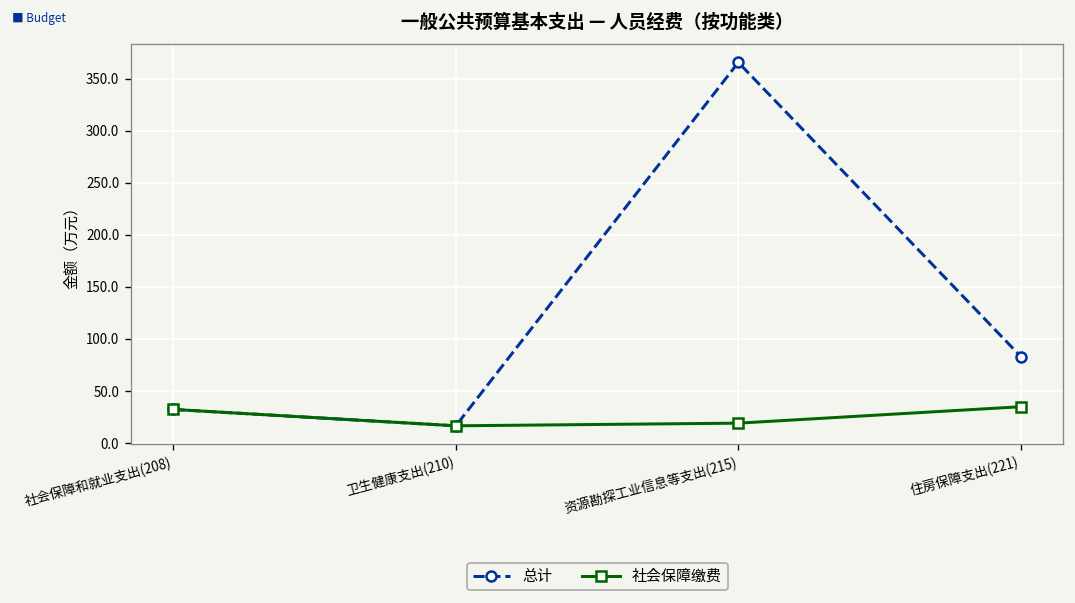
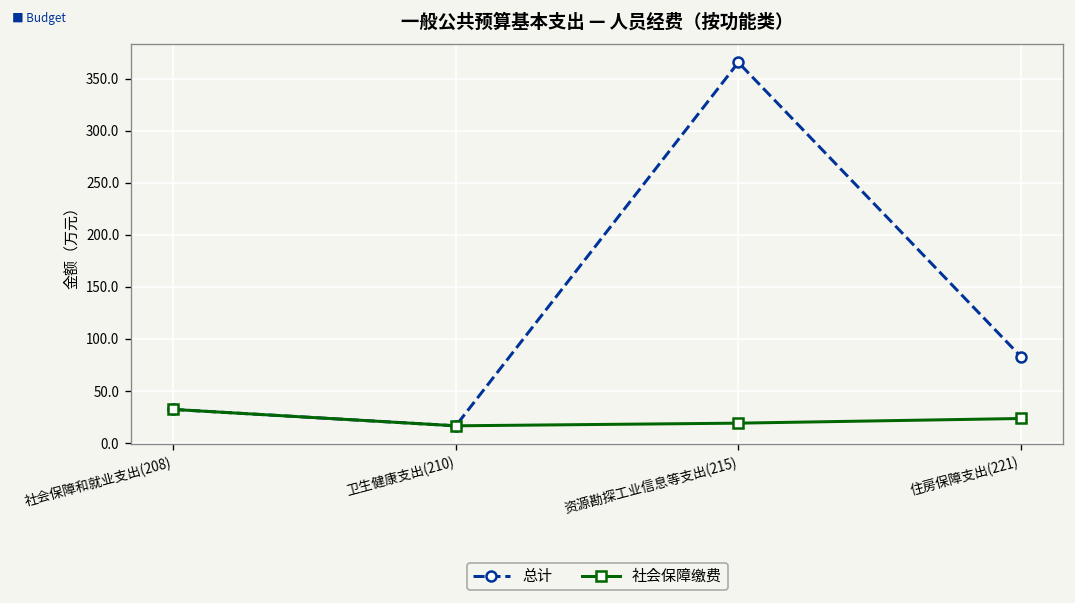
  {
    "总计": {
      "资源勘探工业信息等支出(215)": 370,
      "住房保障支出(221)": 80
    },
    "社会保障缴费": {
      "资源勘探工业信息等支出(215)": 20,
-     "住房保障支出(221)": 30
+     "住房保障支出(221)": 20
    }
  }
